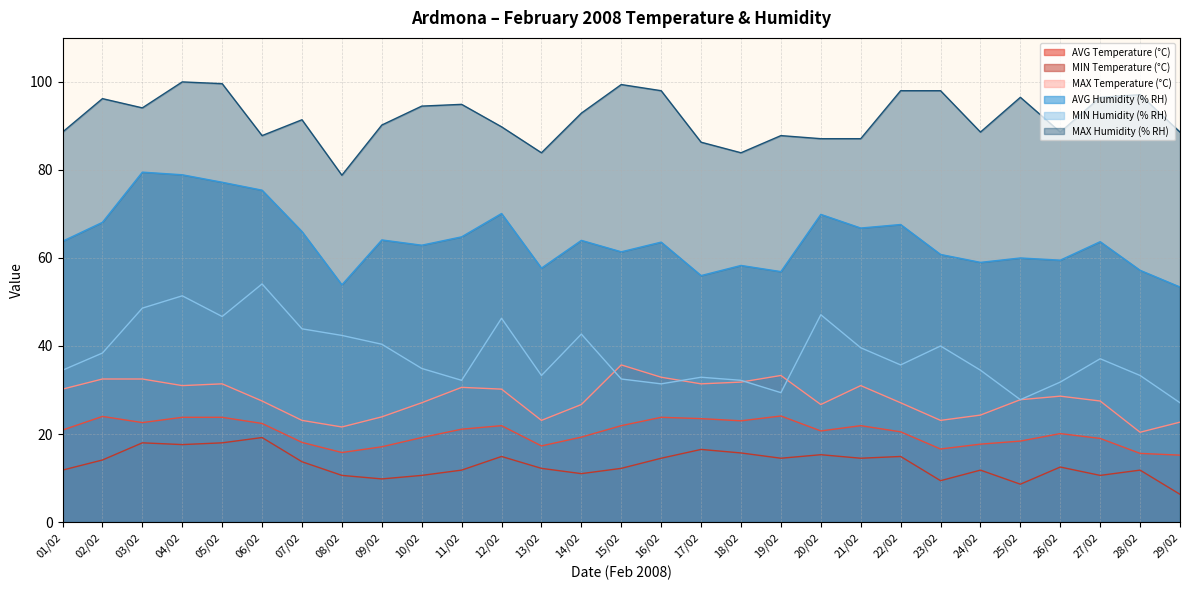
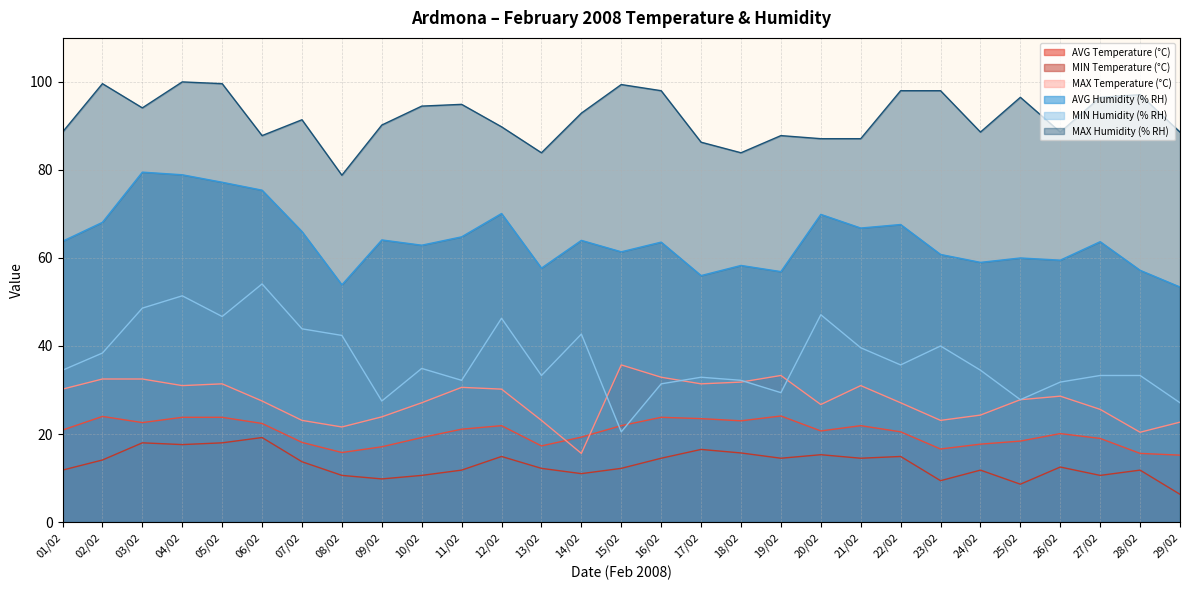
  {
    "MAX Temperature (°C)": {
      "01/02": 30,
      "02/02": 33,
      "03/02": 33,
      "04/02": 31,
      "05/02": 31,
      "06/02": 28,
      "07/02": 23,
      "08/02": 22,
      "09/02": 24,
      "10/02": 27,
      "11/02": 31,
      "12/02": 30,
      "13/02": 23,
-     "14/02": 27,
+     "14/02": 16,
      "15/02": 36,
      "16/02": 33,
      "17/02": 31,
      "19/02": 33,
      "20/02": 27,
      "21/02": 31,
      "22/02": 27,
      "23/02": 23,
      "24/02": 24,
      "26/02": 29,
-     "27/02": 28,
+     "27/02": 26,
      "28/02": 20,
      "29/02": 23
    },
    "AVG Humidity (% RH)": {
      "01/02": 64,
      "02/02": 68,
      "03/02": 80,
      "04/02": 79,
      "05/02": 77,
      "06/02": 75,
      "07/02": 66,
      "08/02": 54,
      "09/02": 64,
      "10/02": 63,
      "11/02": 65,
      "12/02": 70,
      "13/02": 58,
      "14/02": 64,
      "15/02": 61,
      "16/02": 64,
      "17/02": 56,
      "18/02": 58,
      "19/02": 57,
      "20/02": 70,
      "21/02": 67,
      "22/02": 68,
      "23/02": 61,
      "24/02": 59,
      "25/02": 60,
      "26/02": 60,
      "27/02": 64,
      "28/02": 57,
      "29/02": 53
    },
    "MIN Humidity (% RH)": {
      "01/02": 35,
      "02/02": 38,
      "03/02": 49,
      "04/02": 51,
      "05/02": 47,
      "06/02": 54,
      "07/02": 44,
      "08/02": 42,
-     "09/02": 40,
+     "09/02": 28,
      "10/02": 35,
      "11/02": 32,
      "12/02": 46,
      "13/02": 33,
      "14/02": 43,
-     "15/02": 33,
+     "15/02": 21,
      "16/02": 31,
      "17/02": 33,
      "19/02": 29,
      "20/02": 47,
      "21/02": 40,
      "22/02": 36,
      "23/02": 40,
      "24/02": 35,
      "26/02": 32,
-     "27/02": 37,
+     "27/02": 33,
      "28/02": 33,
      "29/02": 27
    },
    "MAX Humidity (% RH)": {
      "01/02": 89,
-     "02/02": 96,
+     "02/02": 100,
      "03/02": 94,
      "04/02": 100,
      "05/02": 100,
      "06/02": 88,
      "07/02": 91,
      "08/02": 79,
      "09/02": 90,
      "10/02": 95,
      "11/02": 95,
      "12/02": 90,
      "13/02": 84,
      "14/02": 93,
      "15/02": 99,
      "16/02": 98,
      "17/02": 86,
      "18/02": 84,
      "19/02": 88,
      "20/02": 87,
      "21/02": 87,
      "22/02": 98,
      "23/02": 98,
      "24/02": 89,
      "25/02": 97,
      "29/02": 89
    }
  }
